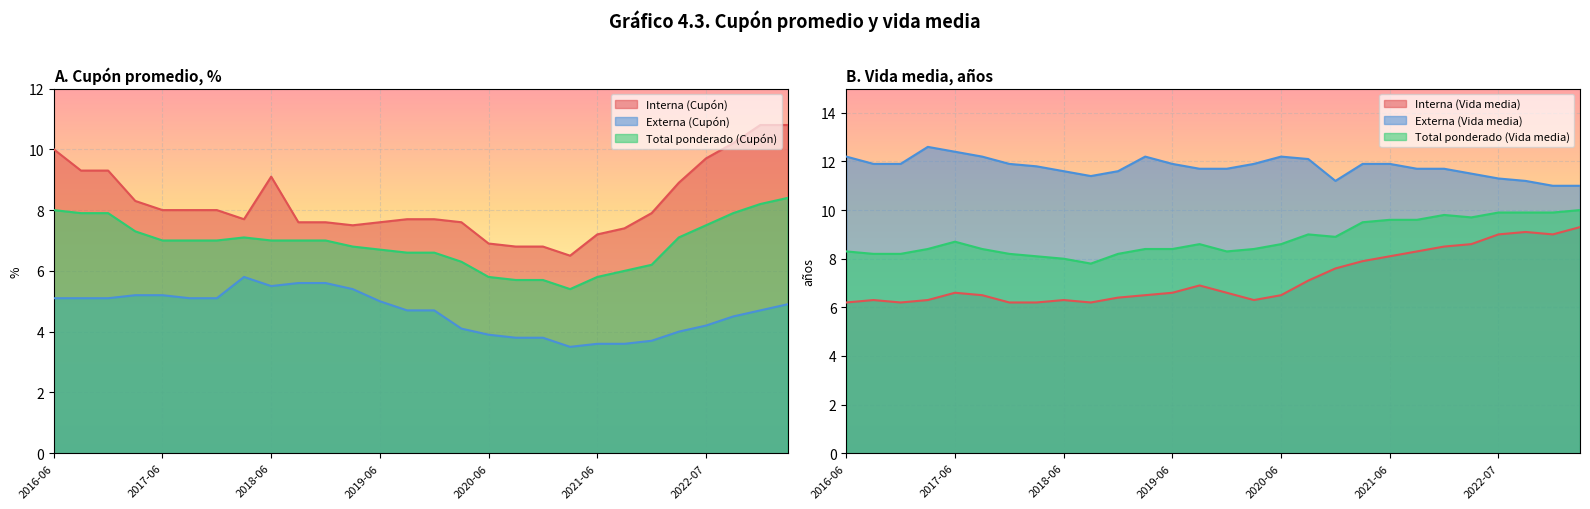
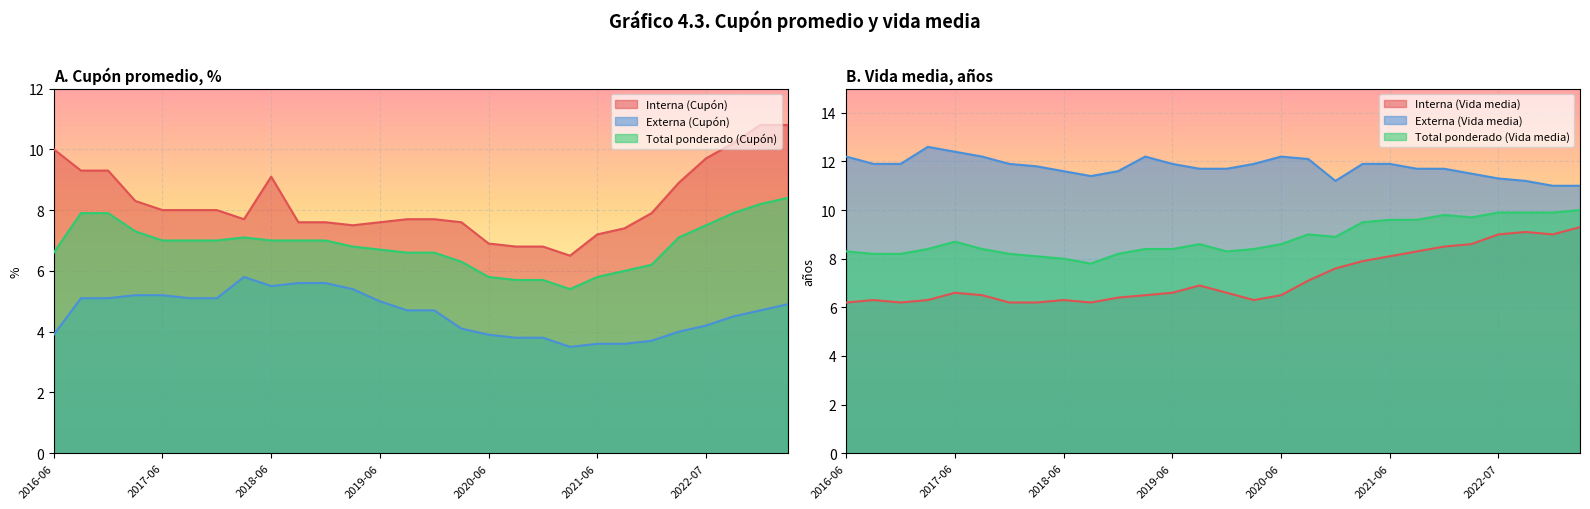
  {
    "A. Cupón promedio, %": {
      "Interna (Cupón)": {
        "2016-06": 10.0,
        "2017-06": 8.0,
        "2018-06": 9.1,
        "2019-06": 7.6,
        "2020-06": 6.9,
        "2021-06": 7.2,
        "2022-07": 9.7
      },
      "Externa (Cupón)": {
-       "2016-06": 5.1,
+       "2016-06": 3.9,
        "2017-06": 5.2,
        "2018-06": 5.5,
        "2019-06": 5.0,
        "2020-06": 3.9,
        "2021-06": 3.6,
        "2022-07": 4.2
      },
      "Total ponderado (Cupón)": {
-       "2016-06": 8.0,
+       "2016-06": 6.6,
        "2017-06": 7.0,
        "2018-06": 7.0,
        "2019-06": 6.7,
        "2020-06": 5.8,
        "2021-06": 5.8,
        "2022-07": 7.5
      }
    },
    "B. Vida media, años": {
      "Interna (Vida media)": {
        "2016-06": 6.2,
        "2017-06": 6.6,
        "2018-06": 6.3,
        "2019-06": 6.6,
        "2020-06": 6.5,
        "2021-06": 8.1,
        "2022-07": 9.0
      },
      "Externa (Vida media)": {
        "2016-06": 12.2,
        "2017-06": 12.4,
        "2018-06": 11.6,
        "2019-06": 11.9,
        "2020-06": 12.2,
        "2021-06": 11.9,
        "2022-07": 11.3
      },
      "Total ponderado (Vida media)": {
        "2016-06": 8.3,
        "2017-06": 8.7,
        "2018-06": 8.0,
        "2019-06": 8.4,
        "2020-06": 8.6,
        "2021-06": 9.6,
        "2022-07": 9.9
      }
    }
  }
